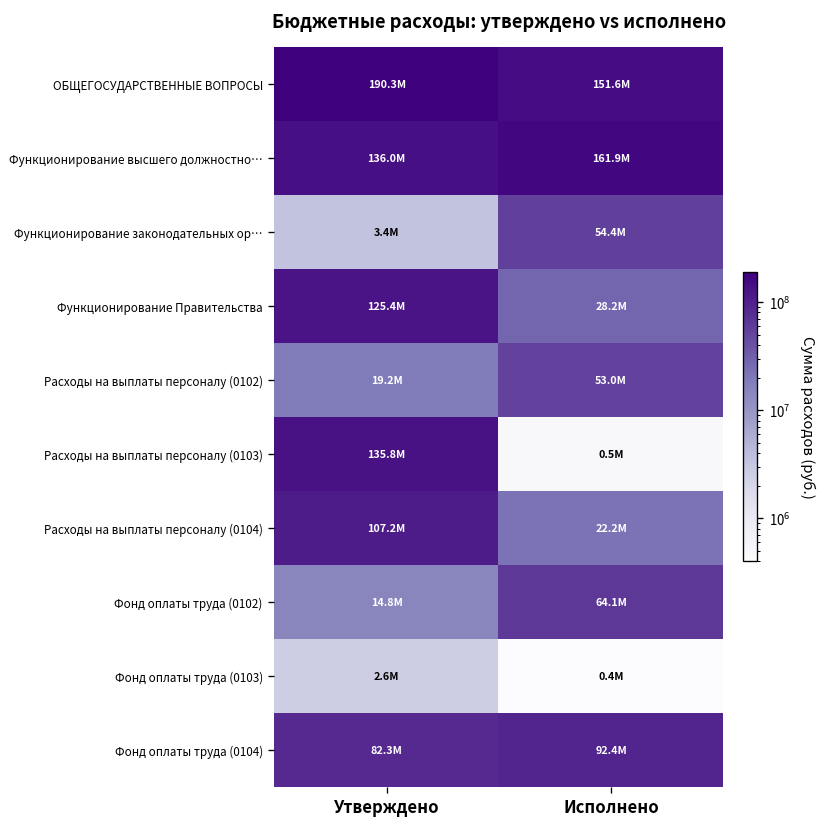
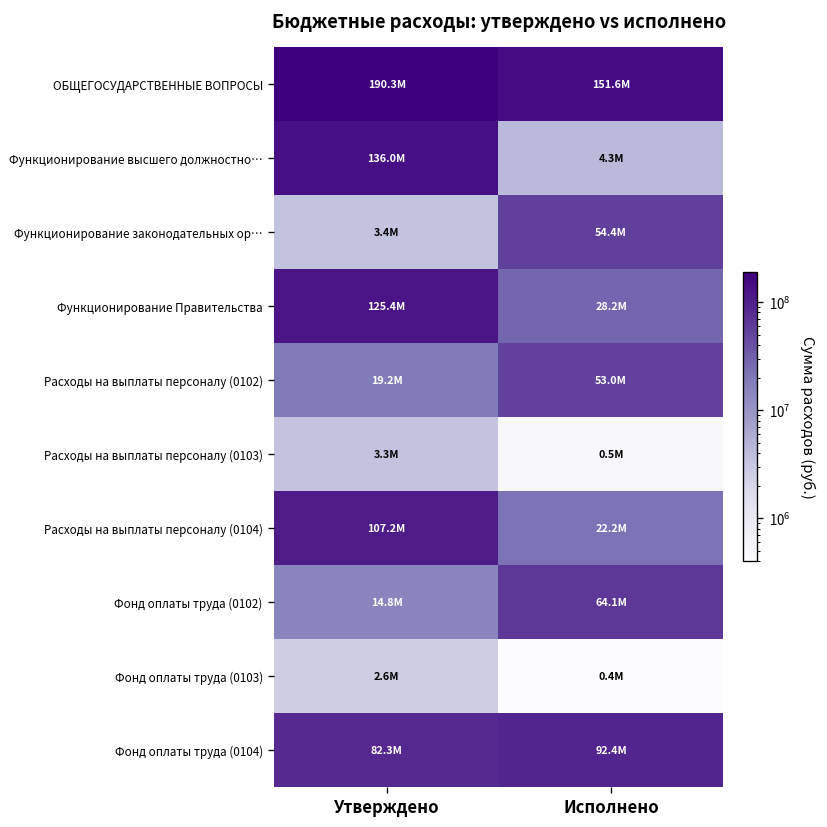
  {
    "ОБЩЕГОСУДАРСТВЕННЫЕ ВОПРОСЫ": {
      "Утверждено": "190.3M",
      "Исполнено": "151.6M"
    },
    "Функционирование высшего должностно…": {
      "Утверждено": "136.0M",
-     "Исполнено": "161.9M"
+     "Исполнено": "4.3M"
    },
    "Функционирование законодательных ор…": {
      "Утверждено": "3.4M",
      "Исполнено": "54.4M"
    },
    "Функционирование Правительства": {
      "Утверждено": "125.4M",
      "Исполнено": "28.2M"
    },
    "Расходы на выплаты персоналу (0102)": {
      "Утверждено": "19.2M",
      "Исполнено": "53.0M"
    },
    "Расходы на выплаты персоналу (0103)": {
-     "Утверждено": "135.8M",
+     "Утверждено": "3.3M",
      "Исполнено": "0.5M"
    },
    "Расходы на выплаты персоналу (0104)": {
      "Утверждено": "107.2M",
      "Исполнено": "22.2M"
    },
    "Фонд оплаты труда (0102)": {
      "Утверждено": "14.8M",
      "Исполнено": "64.1M"
    },
    "Фонд оплаты труда (0103)": {
      "Утверждено": "2.6M",
      "Исполнено": "0.4M"
    },
    "Фонд оплаты труда (0104)": {
      "Утверждено": "82.3M",
      "Исполнено": "92.4M"
    }
  }
